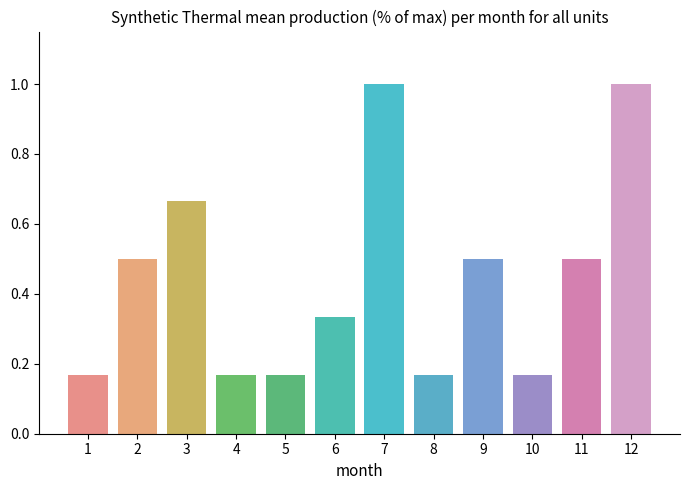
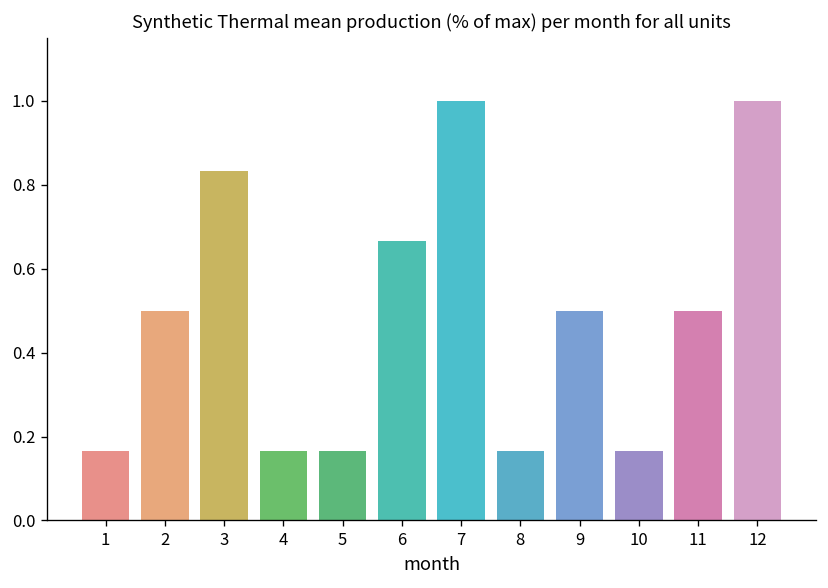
  {
    "1": 0.17,
    "2": 0.50,
-   "3": 0.67,
+   "3": 0.83,
    "4": 0.17,
    "5": 0.17,
-   "6": 0.33,
+   "6": 0.67,
    "7": 1.00,
    "8": 0.17,
    "9": 0.50,
    "10": 0.17,
    "11": 0.50,
    "12": 1.00
  }
